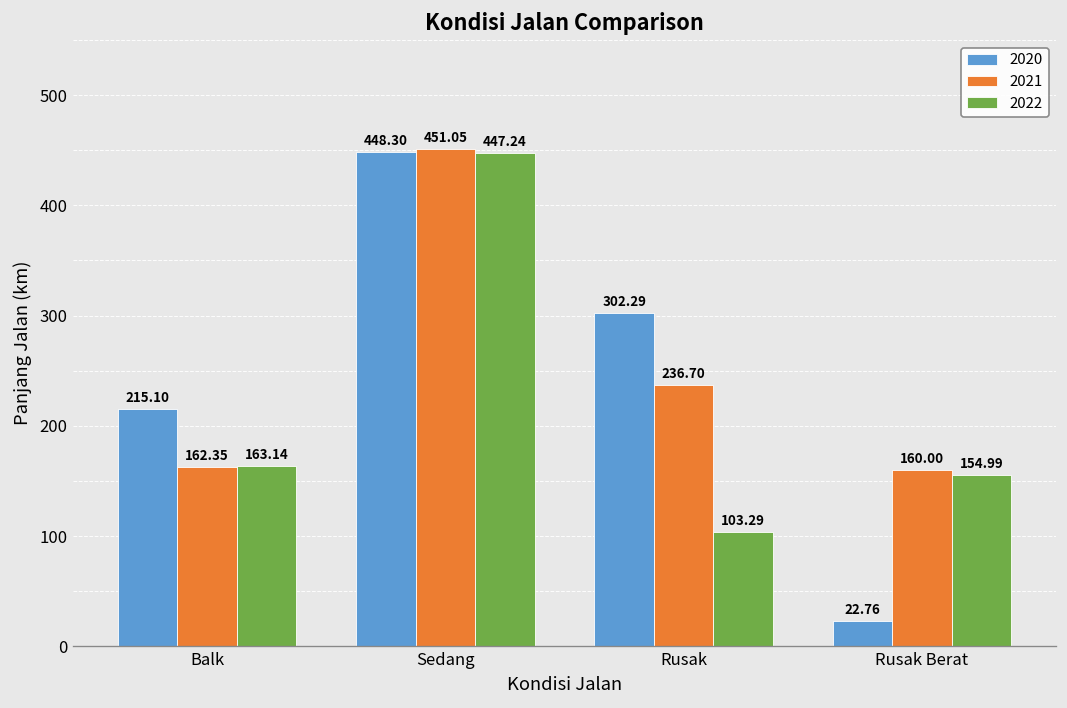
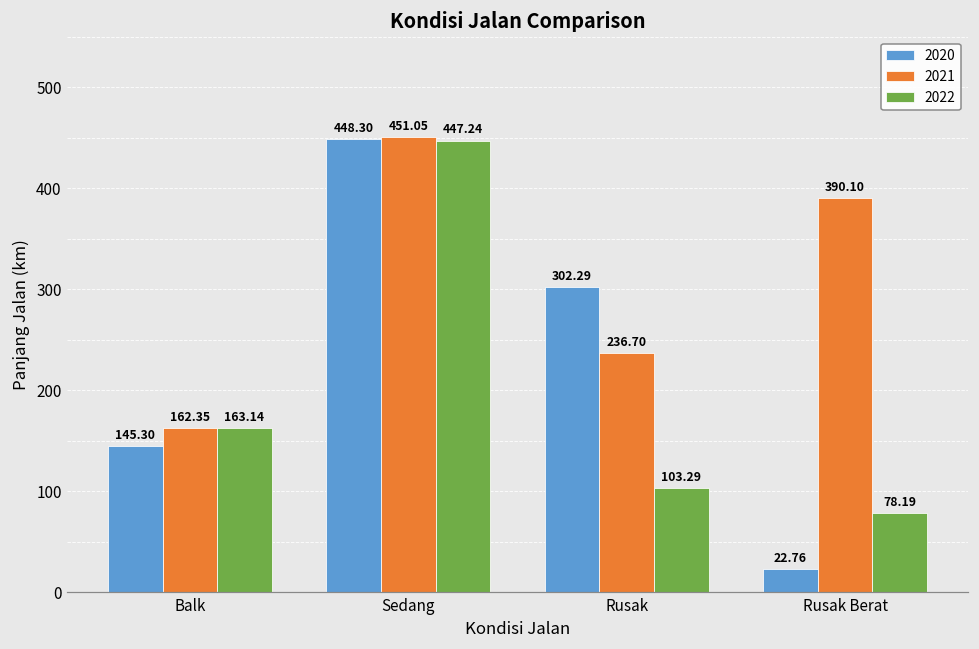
  {
    "2020": {
-     "Balk": 215.10,
+     "Balk": 145.30,
      "Sedang": 448.30,
      "Rusak": 302.29,
      "Rusak Berat": 22.76
    },
    "2021": {
      "Balk": 162.35,
      "Sedang": 451.05,
      "Rusak": 236.70,
-     "Rusak Berat": 160.00
+     "Rusak Berat": 390.10
    },
    "2022": {
      "Balk": 163.14,
      "Sedang": 447.24,
      "Rusak": 103.29,
-     "Rusak Berat": 154.99
+     "Rusak Berat": 78.19
    }
  }
